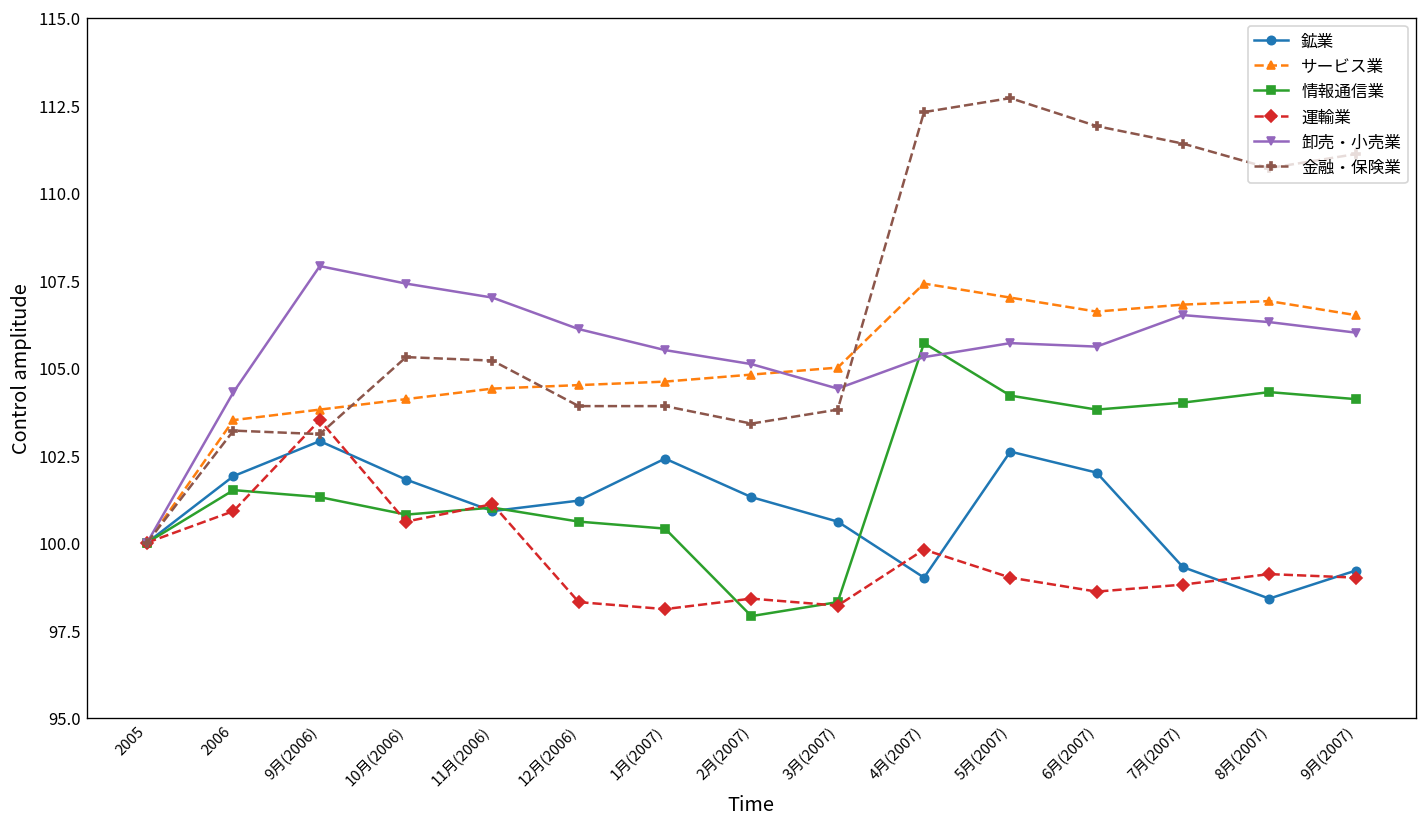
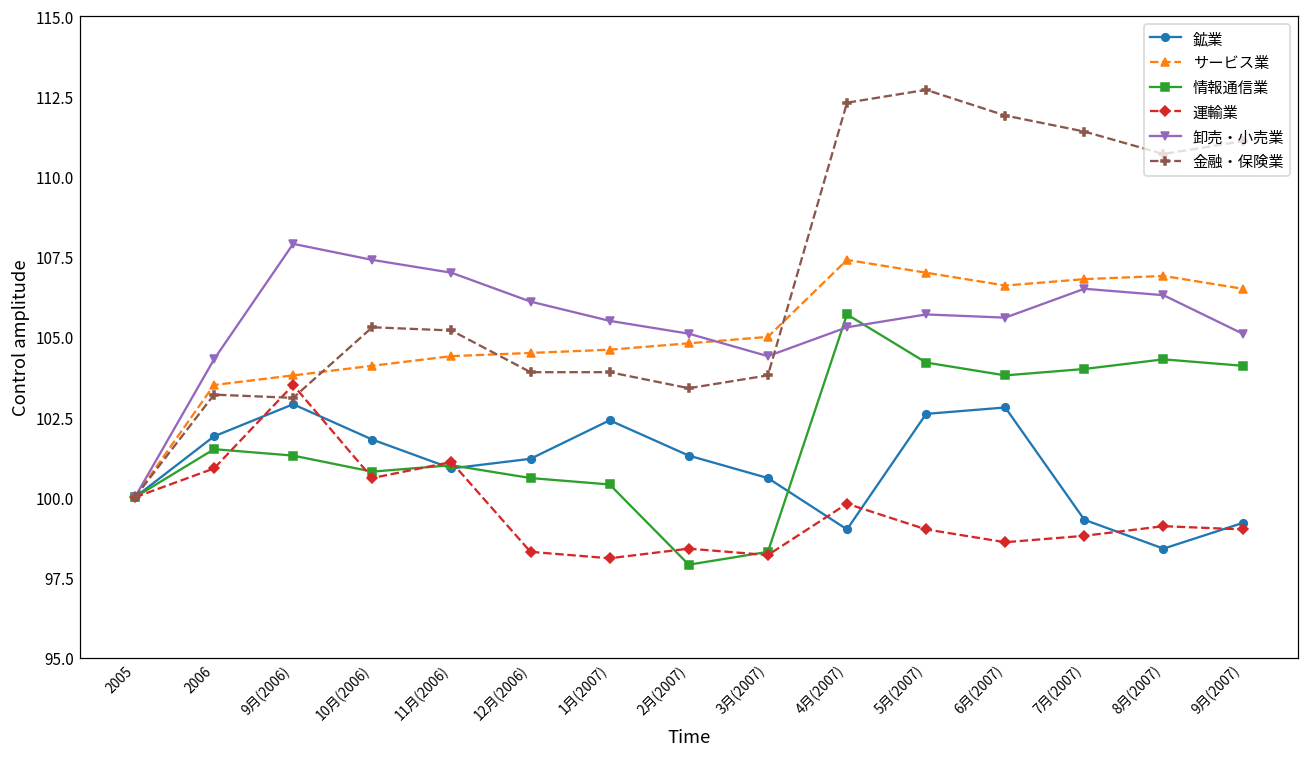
  {
    "鉱業": {
      "2006": 101.9,
      "9月(2006)": 102.9,
      "10月(2006)": 101.8,
      "11月(2006)": 100.9,
      "12月(2006)": 101.2,
      "1月(2007)": 102.4,
      "2月(2007)": 101.3,
      "3月(2007)": 100.6,
      "4月(2007)": 99.0,
      "5月(2007)": 102.6,
-     "6月(2007)": 102.0,
+     "6月(2007)": 102.8,
      "7月(2007)": 99.3,
      "8月(2007)": 98.4,
      "9月(2007)": 99.2
    },
    "サービス業": {
      "2006": 103.5,
      "9月(2006)": 103.8,
      "10月(2006)": 104.1,
      "11月(2006)": 104.4,
      "12月(2006)": 104.5,
      "1月(2007)": 104.6,
      "2月(2007)": 104.8,
      "3月(2007)": 105.0,
      "4月(2007)": 107.4,
      "5月(2007)": 107.0,
      "6月(2007)": 106.6,
      "7月(2007)": 106.8,
      "8月(2007)": 106.9,
      "9月(2007)": 106.5
    },
    "情報通信業": {
      "2006": 101.5,
      "9月(2006)": 101.3,
      "10月(2006)": 100.8,
      "11月(2006)": 101.0,
      "12月(2006)": 100.6,
      "1月(2007)": 100.4,
      "2月(2007)": 97.9,
      "3月(2007)": 98.3,
      "4月(2007)": 105.7,
      "5月(2007)": 104.2,
      "6月(2007)": 103.8,
      "7月(2007)": 104.0,
      "8月(2007)": 104.3,
      "9月(2007)": 104.1
    },
    "運輸業": {
      "2006": 100.9,
      "9月(2006)": 103.5,
      "10月(2006)": 100.6,
      "11月(2006)": 101.1,
      "12月(2006)": 98.3,
      "1月(2007)": 98.1,
      "2月(2007)": 98.4,
      "3月(2007)": 98.2,
      "4月(2007)": 99.8,
      "5月(2007)": 99.0,
      "6月(2007)": 98.6,
      "7月(2007)": 98.8,
      "8月(2007)": 99.1,
      "9月(2007)": 99.0
    },
    "卸売・小売業": {
      "2006": 104.3,
      "9月(2006)": 107.9,
      "10月(2006)": 107.4,
      "11月(2006)": 107.0,
      "12月(2006)": 106.1,
      "1月(2007)": 105.5,
      "2月(2007)": 105.1,
      "3月(2007)": 104.4,
      "4月(2007)": 105.3,
      "5月(2007)": 105.7,
      "6月(2007)": 105.6,
      "7月(2007)": 106.5,
      "8月(2007)": 106.3,
-     "9月(2007)": 106.0
+     "9月(2007)": 105.1
    },
    "金融・保険業": {
      "2006": 103.2,
      "9月(2006)": 103.1,
      "10月(2006)": 105.3,
      "11月(2006)": 105.2,
      "12月(2006)": 103.9,
      "1月(2007)": 103.9,
      "2月(2007)": 103.4,
      "3月(2007)": 103.8,
      "4月(2007)": 112.3,
      "5月(2007)": 112.7,
      "6月(2007)": 111.9,
      "7月(2007)": 111.4
    }
  }
